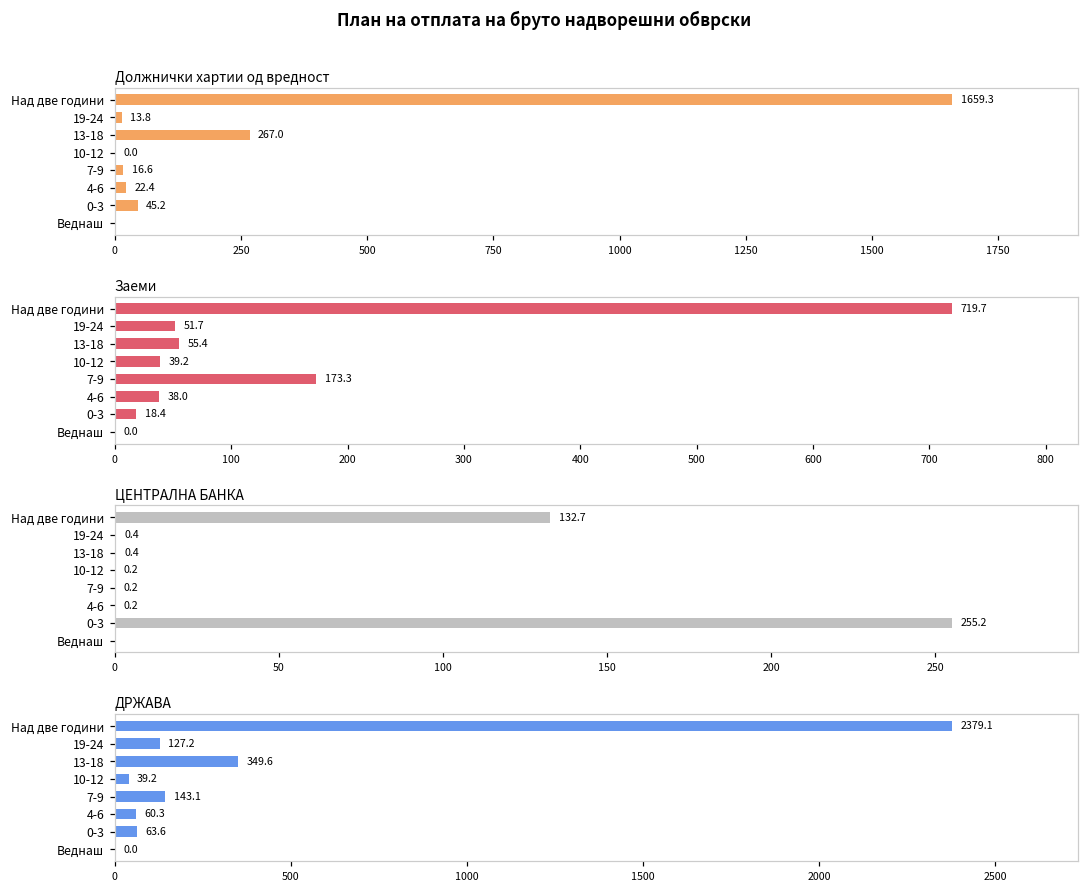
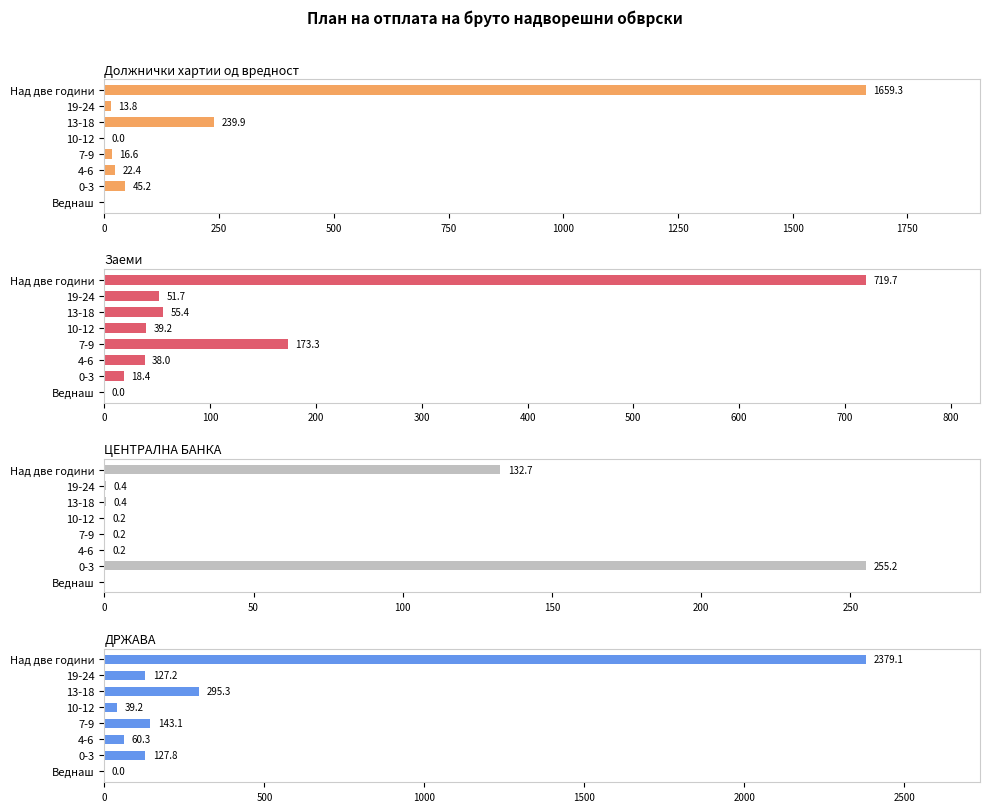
  {
    "Должнички хартии од вредност": {
      "Над две години": 1659.3,
      "19-24": 13.8,
-     "13-18": 267.0,
+     "13-18": 239.9,
      "10-12": 0.0,
      "7-9": 16.6,
      "4-6": 22.4,
      "0-3": 45.2
    },
    "Заеми": {
      "Над две години": 719.7,
      "19-24": 51.7,
      "13-18": 55.4,
      "10-12": 39.2,
      "7-9": 173.3,
      "4-6": 38.0,
      "0-3": 18.4,
      "Веднаш": 0.0
    },
    "ЦЕНТРАЛНА БАНКА": {
      "Над две години": 132.7,
      "19-24": 0.4,
      "13-18": 0.4,
      "10-12": 0.2,
      "7-9": 0.2,
      "4-6": 0.2,
      "0-3": 255.2
    },
    "ДРЖАВА": {
      "Над две години": 2379.1,
      "19-24": 127.2,
-     "13-18": 349.6,
+     "13-18": 295.3,
      "10-12": 39.2,
      "7-9": 143.1,
      "4-6": 60.3,
-     "0-3": 63.6,
+     "0-3": 127.8,
      "Веднаш": 0.0
    }
  }
